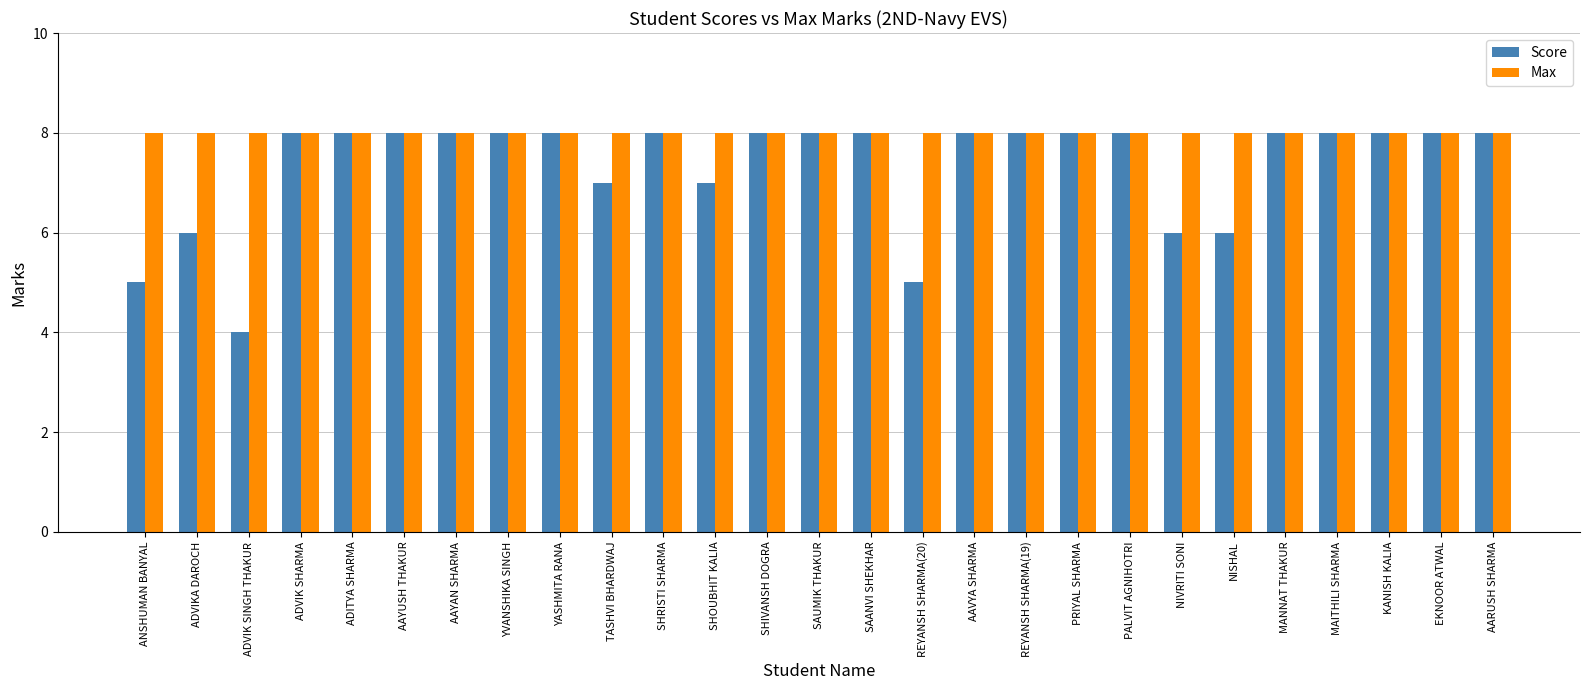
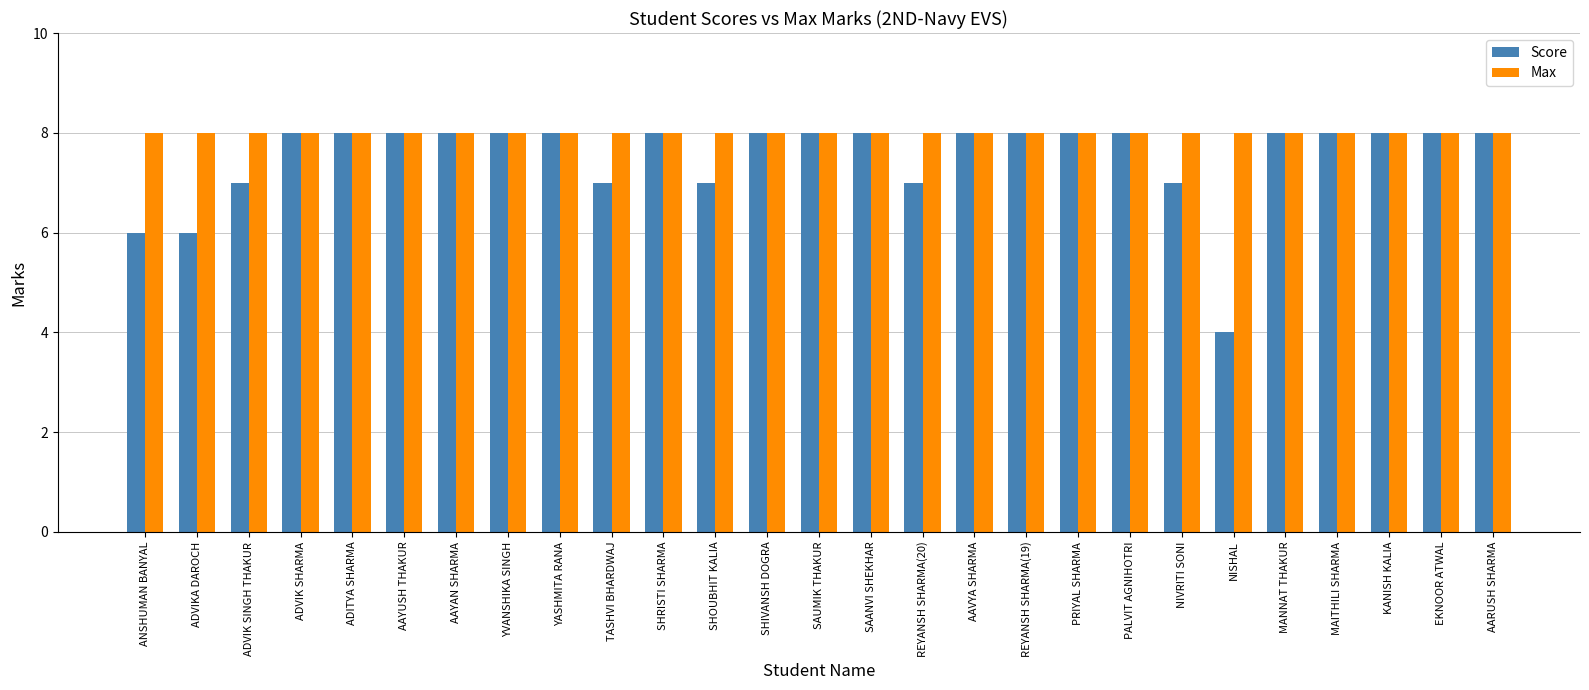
  {
    "Score": {
-     "ANSHUMAN BANYAL": 5,
+     "ANSHUMAN BANYAL": 6,
      "ADVIKA DAROCH": 6,
-     "ADVIK SINGH THAKUR": 4,
+     "ADVIK SINGH THAKUR": 7,
      "ADVIK SHARMA": 8,
      "ADITYA SHARMA": 8,
      "AAYUSH THAKUR": 8,
      "AAYAN SHARMA": 8,
      "YVANSHIKA SINGH": 8,
      "YASHMITA RANA": 8,
      "TASHVI BHARDWAJ": 7,
      "SHRISTI SHARMA": 8,
      "SHOUBHIT KALIA": 7,
      "SHIVANSH DOGRA": 8,
      "SAUMIK THAKUR": 8,
      "SAANVI SHEKHAR": 8,
-     "REYANSH SHARMA(20)": 5,
+     "REYANSH SHARMA(20)": 7,
      "AAVYA SHARMA": 8,
      "REYANSH SHARMA(19)": 8,
      "PRIYAL SHARMA": 8,
      "PALVIT AGNIHOTRI": 8,
-     "NIVRITI SONI": 6,
-     "NISHAL": 6,
+     "NIVRITI SONI": 7,
+     "NISHAL": 4,
      "MANNAT THAKUR": 8,
      "MAITHILI SHARMA": 8,
      "KANISH KALIA": 8,
      "EKNOOR ATWAL": 8,
      "AARUSH SHARMA": 8
    },
    "Max": {
      "ANSHUMAN BANYAL": 8,
      "ADVIKA DAROCH": 8,
      "ADVIK SINGH THAKUR": 8,
      "ADVIK SHARMA": 8,
      "ADITYA SHARMA": 8,
      "AAYUSH THAKUR": 8,
      "AAYAN SHARMA": 8,
      "YVANSHIKA SINGH": 8,
      "YASHMITA RANA": 8,
      "TASHVI BHARDWAJ": 8,
      "SHRISTI SHARMA": 8,
      "SHOUBHIT KALIA": 8,
      "SHIVANSH DOGRA": 8,
      "SAUMIK THAKUR": 8,
      "SAANVI SHEKHAR": 8,
      "REYANSH SHARMA(20)": 8,
      "AAVYA SHARMA": 8,
      "REYANSH SHARMA(19)": 8,
      "PRIYAL SHARMA": 8,
      "PALVIT AGNIHOTRI": 8,
      "NIVRITI SONI": 8,
      "NISHAL": 8,
      "MANNAT THAKUR": 8,
      "MAITHILI SHARMA": 8,
      "KANISH KALIA": 8,
      "EKNOOR ATWAL": 8,
      "AARUSH SHARMA": 8
    }
  }
